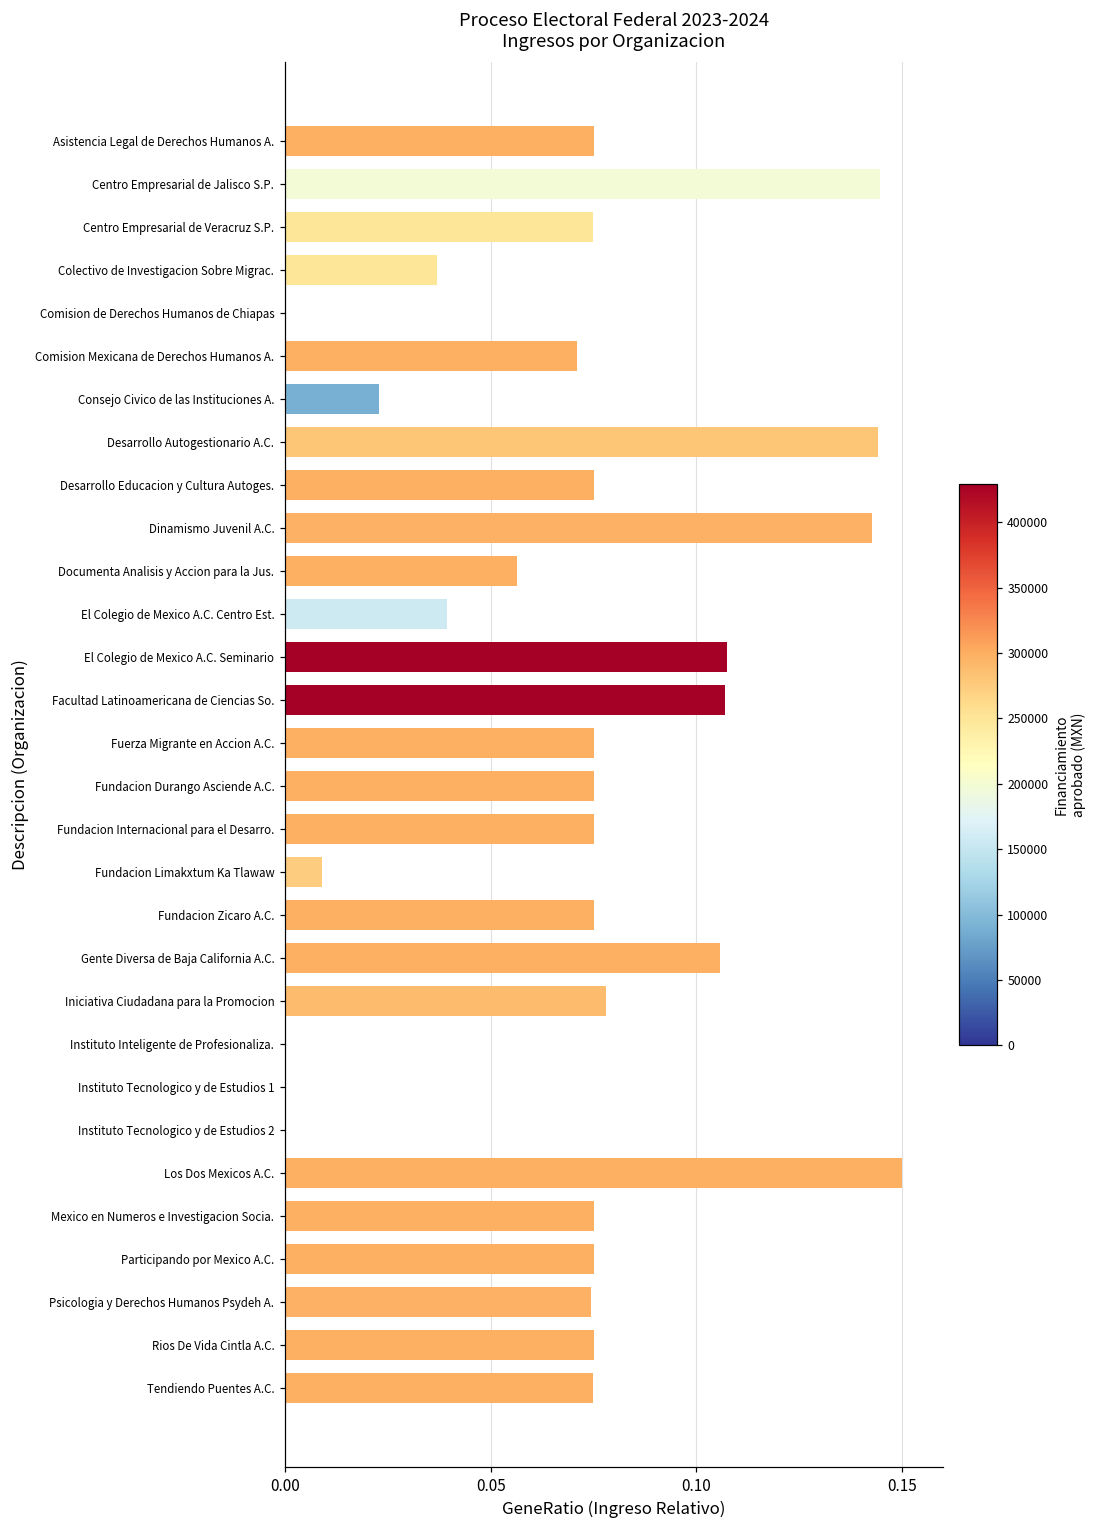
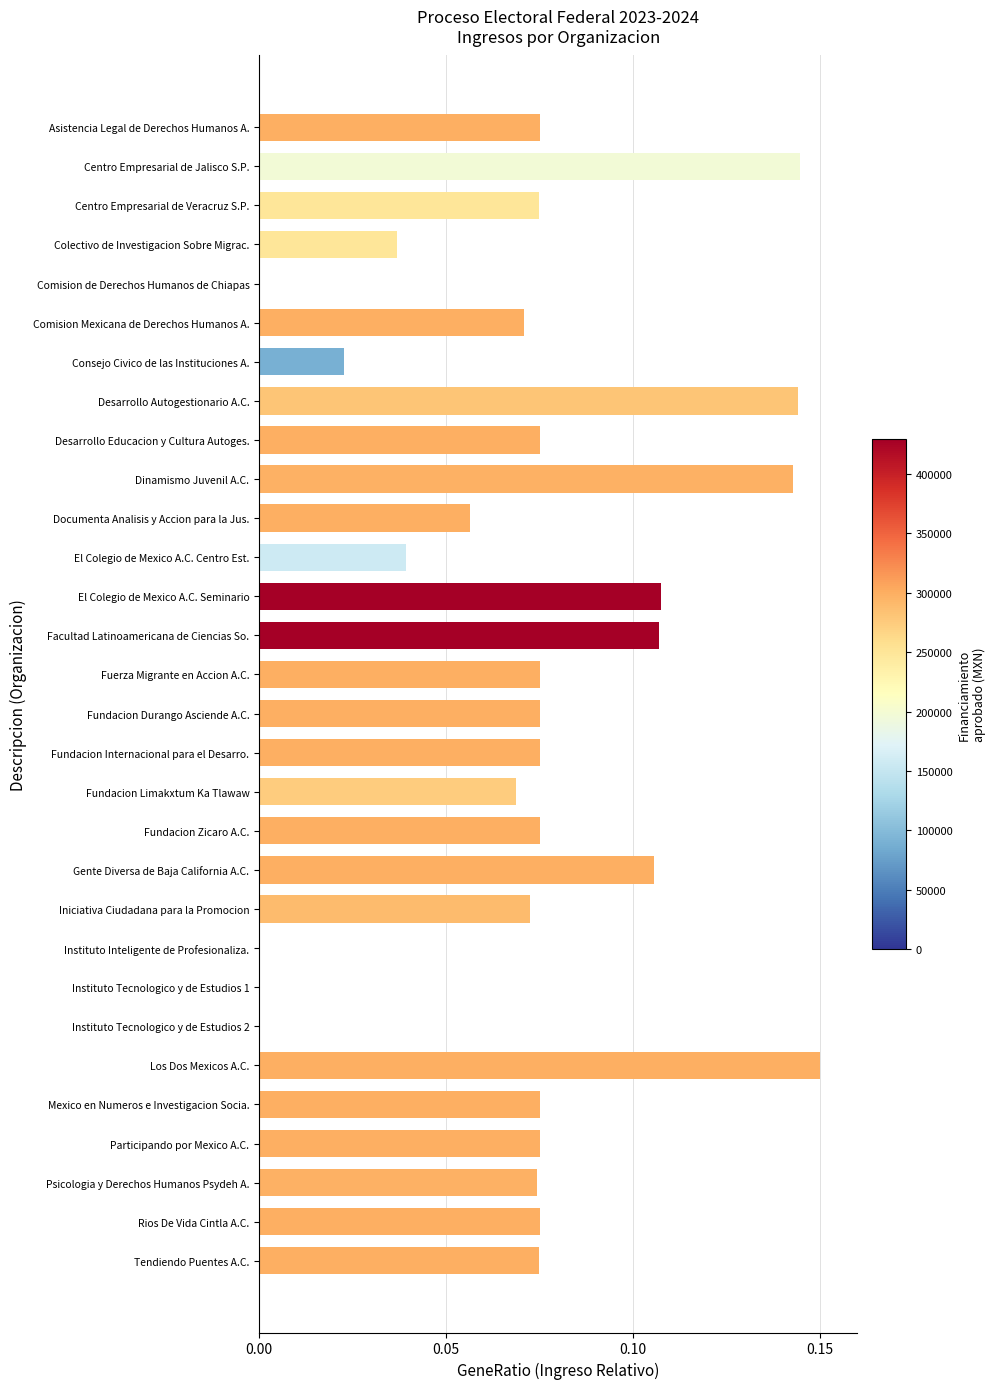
  {
    "Asistencia Legal de Derechos Humanos A.": 0.075,
    "Centro Empresarial de Jalisco S.P.": 0.145,
    "Centro Empresarial de Veracruz S.P.": 0.075,
    "Colectivo de Investigacion Sobre Migrac.": 0.037,
    "Comision de Derechos Humanos de Chiapas": 0.000,
    "Comision Mexicana de Derechos Humanos A.": 0.071,
    "Consejo Civico de las Instituciones A.": 0.023,
    "Desarrollo Autogestionario A.C.": 0.144,
    "Desarrollo Educacion y Cultura Autoges.": 0.075,
    "Dinamismo Juvenil A.C.": 0.143,
    "Documenta Analisis y Accion para la Jus.": 0.056,
    "El Colegio de Mexico A.C. Centro Est.": 0.039,
    "El Colegio de Mexico A.C. Seminario": 0.107,
    "Facultad Latinoamericana de Ciencias So.": 0.107,
    "Fuerza Migrante en Accion A.C.": 0.075,
    "Fundacion Durango Asciende A.C.": 0.075,
    "Fundacion Internacional para el Desarro.": 0.075,
-   "Fundacion Limakxtum Ka Tlawaw": 0.009,
+   "Fundacion Limakxtum Ka Tlawaw": 0.069,
    "Fundacion Zicaro A.C.": 0.075,
    "Gente Diversa de Baja California A.C.": 0.106,
-   "Iniciativa Ciudadana para la Promocion": 0.078,
+   "Iniciativa Ciudadana para la Promocion": 0.073,
    "Instituto Inteligente de Profesionaliza.": 0.000,
    "Instituto Tecnologico y de Estudios 1": 0.000,
    "Instituto Tecnologico y de Estudios 2": 0.000,
    "Los Dos Mexicos A.C.": 0.150,
    "Mexico en Numeros e Investigacion Socia.": 0.075,
    "Participando por Mexico A.C.": 0.075,
    "Psicologia y Derechos Humanos Psydeh A.": 0.074,
    "Rios De Vida Cintla A.C.": 0.075,
    "Tendiendo Puentes A.C.": 0.075
  }
